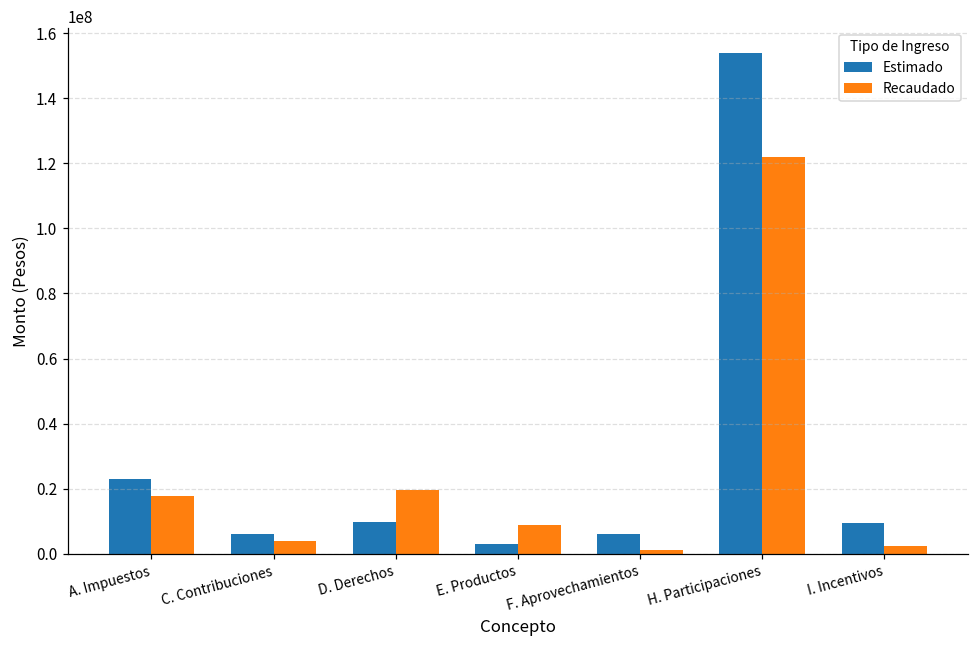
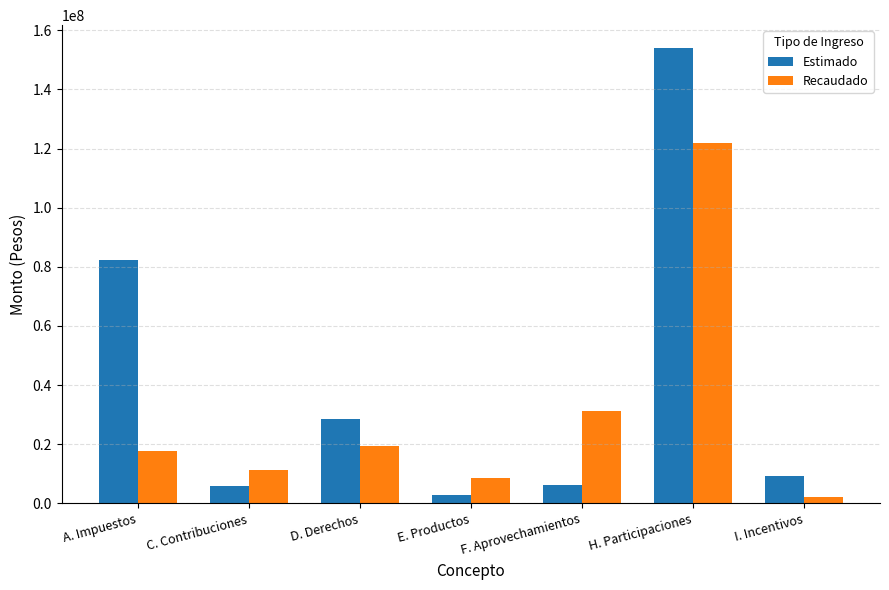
  {
    "Estimado": {
-     "A. Impuestos": 23000000,
+     "A. Impuestos": 82000000,
      "C. Contribuciones": 6000000,
-     "D. Derechos": 10000000,
+     "D. Derechos": 29000000,
      "E. Productos": 3000000,
      "F. Aprovechamientos": 6000000,
      "H. Participaciones": 154000000,
      "I. Incentivos": 9000000
    },
    "Recaudado": {
      "A. Impuestos": 18000000,
-     "C. Contribuciones": 4000000,
+     "C. Contribuciones": 11000000,
      "D. Derechos": 20000000,
      "E. Productos": 9000000,
-     "F. Aprovechamientos": 1000000,
+     "F. Aprovechamientos": 31000000,
      "H. Participaciones": 122000000,
      "I. Incentivos": 2000000
    }
  }
